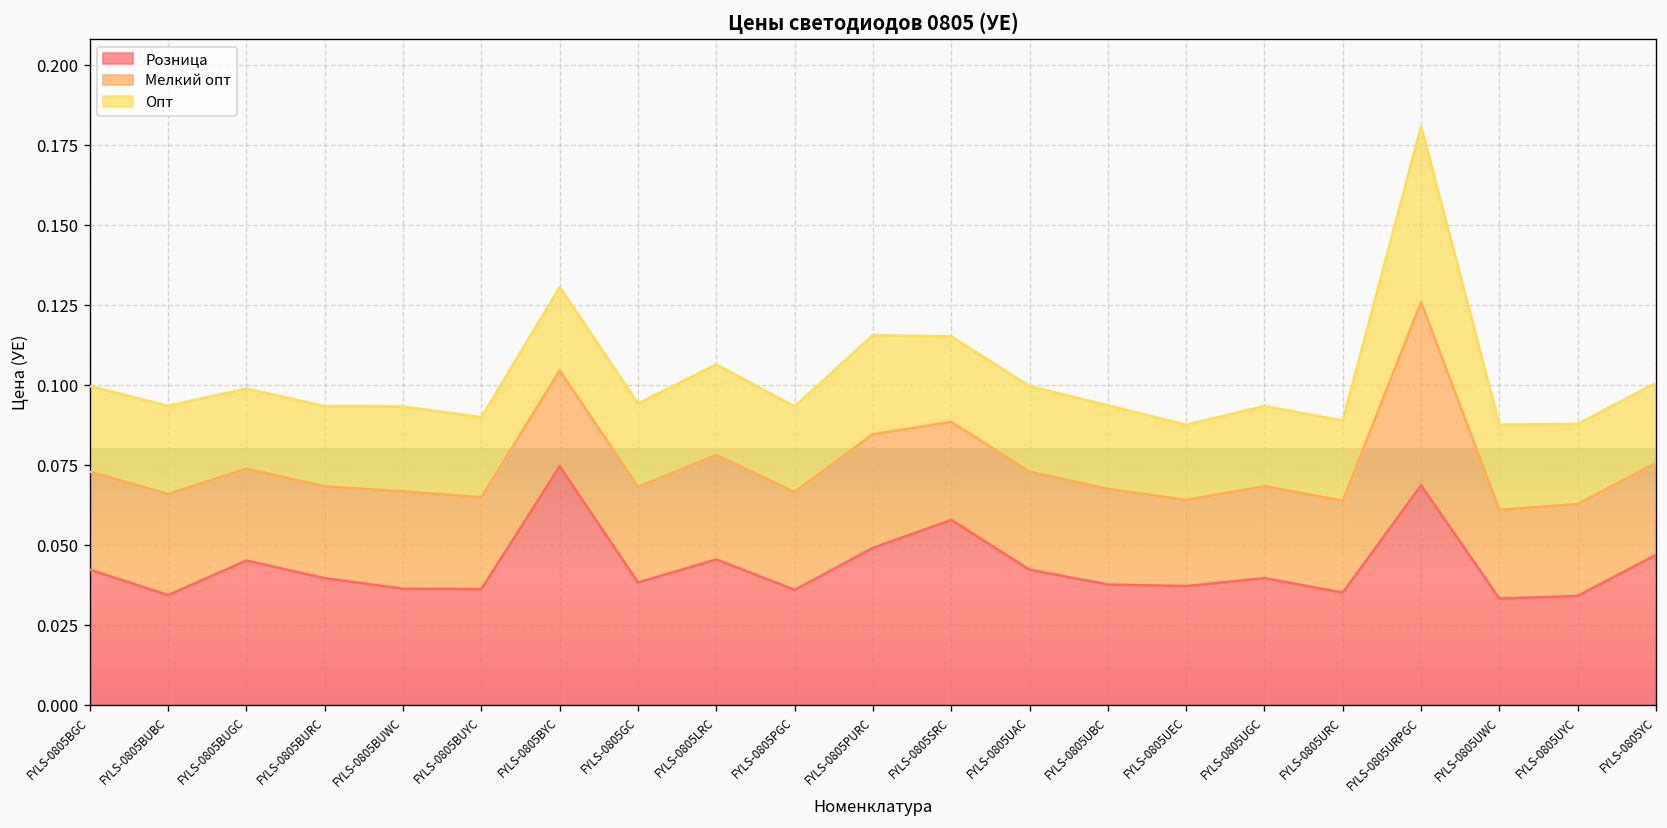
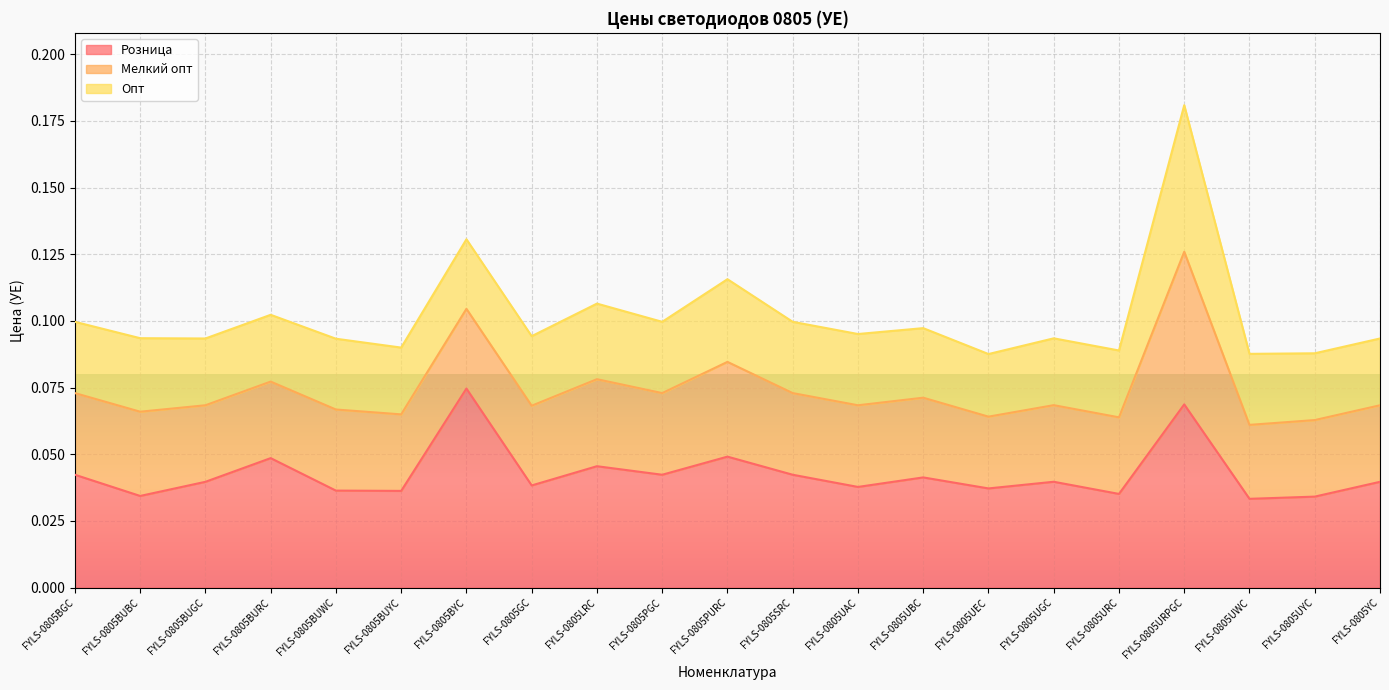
  {
    "Розница": {
      "FYLS-0805BGC": 0.042,
      "FYLS-0805BUBC": 0.034,
-     "FYLS-0805BUGC": 0.045,
-     "FYLS-0805BURC": 0.040,
+     "FYLS-0805BUGC": 0.040,
+     "FYLS-0805BURC": 0.049,
      "FYLS-0805BUWC": 0.036,
      "FYLS-0805BUYC": 0.036,
      "FYLS-0805BYC": 0.075,
      "FYLS-0805GC": 0.038,
      "FYLS-0805LRC": 0.046,
-     "FYLS-0805PGC": 0.036,
+     "FYLS-0805PGC": 0.042,
      "FYLS-0805PURC": 0.049,
-     "FYLS-0805SRC": 0.058,
-     "FYLS-0805UAC": 0.042,
-     "FYLS-0805UBC": 0.038,
+     "FYLS-0805SRC": 0.042,
+     "FYLS-0805UAC": 0.038,
+     "FYLS-0805UBC": 0.041,
      "FYLS-0805UEC": 0.037,
      "FYLS-0805UGC": 0.040,
      "FYLS-0805URC": 0.035,
      "FYLS-0805URPGC": 0.069,
      "FYLS-0805UWC": 0.033,
      "FYLS-0805UYC": 0.034,
-     "FYLS-0805YC": 0.047
+     "FYLS-0805YC": 0.040
    }
  }
